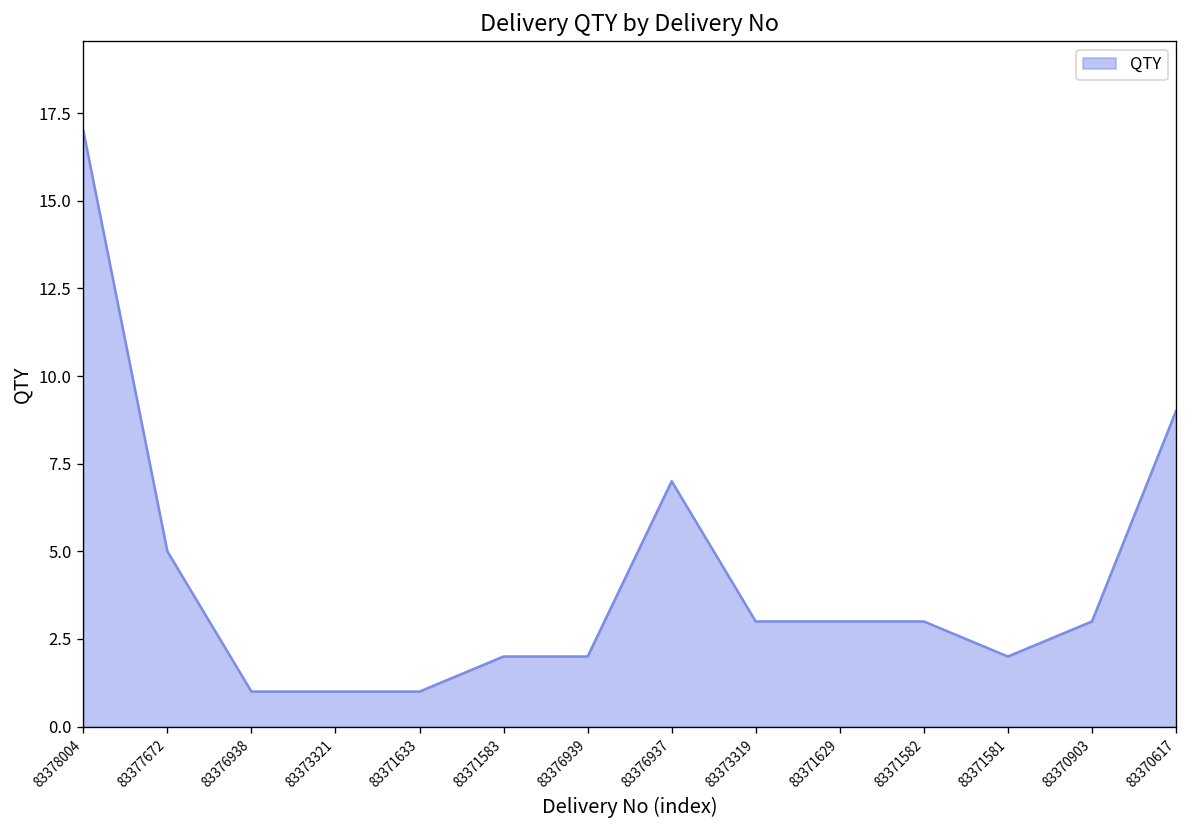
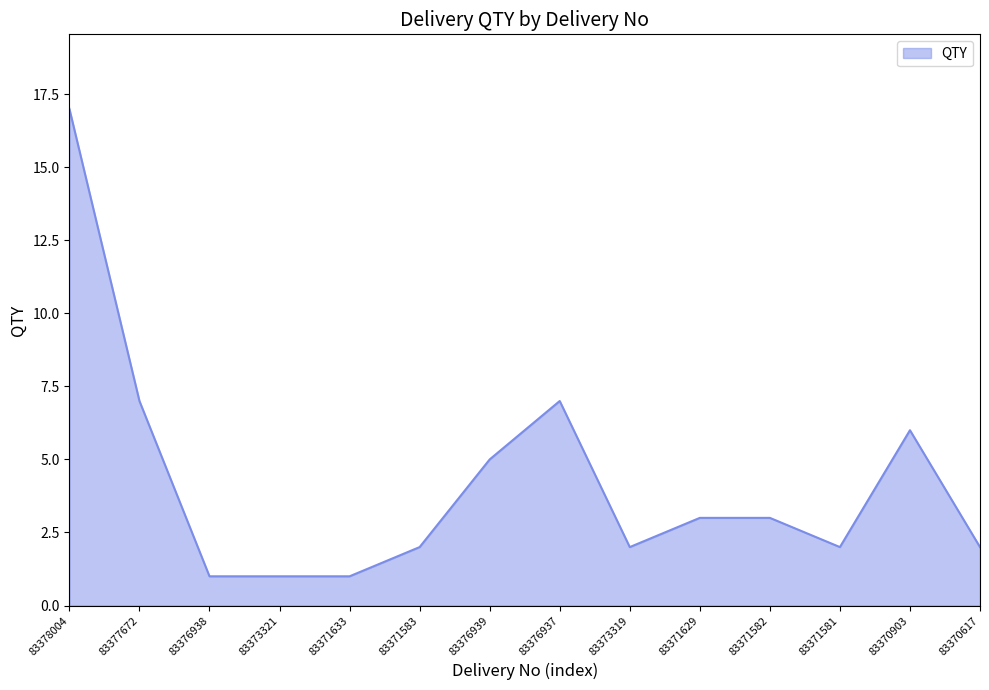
  {
    "83378004": 17,
-   "83377672": 5,
+   "83377672": 7,
    "83376938": 1,
    "83373321": 1,
    "83371633": 1,
    "83371583": 2,
-   "83376939": 2,
+   "83376939": 5,
    "83376937": 7,
-   "83373319": 3,
+   "83373319": 2,
    "83371629": 3,
    "83371582": 3,
    "83371581": 2,
-   "83370903": 3,
-   "83370617": 9
+   "83370903": 6,
+   "83370617": 2
  }
